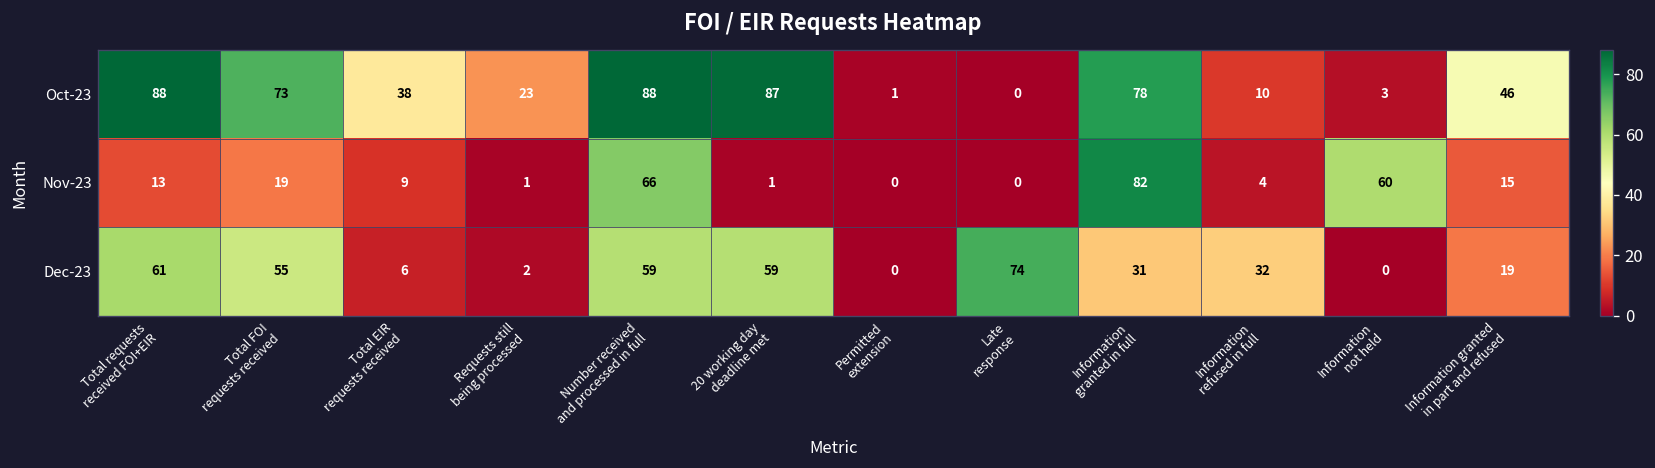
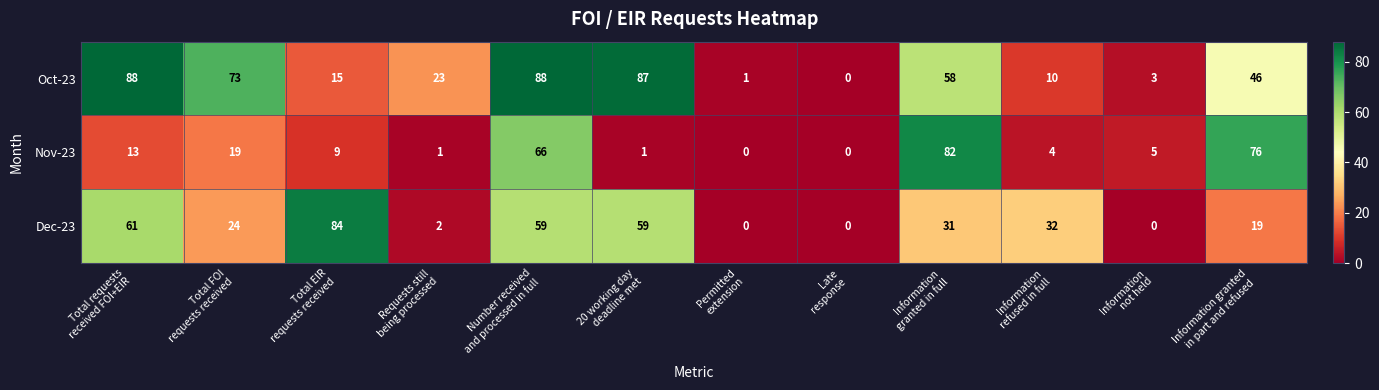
  {
    "Oct-23": {
      "Total requests received FOI+EIR": 88,
      "Total FOI requests received": 73,
-     "Total EIR requests received": 38,
+     "Total EIR requests received": 15,
      "Requests still being processed": 23,
      "Number received and processed in full": 88,
      "20 working day deadline met": 87,
      "Permitted extension": 1,
      "Late response": 0,
-     "Information granted in full": 78,
+     "Information granted in full": 58,
      "Information refused in full": 10,
      "Information not held": 3,
      "Information granted in part and refused": 46
    },
    "Nov-23": {
      "Total requests received FOI+EIR": 13,
      "Total FOI requests received": 19,
      "Total EIR requests received": 9,
      "Requests still being processed": 1,
      "Number received and processed in full": 66,
      "20 working day deadline met": 1,
      "Permitted extension": 0,
      "Late response": 0,
      "Information granted in full": 82,
      "Information refused in full": 4,
-     "Information not held": 60,
-     "Information granted in part and refused": 15
+     "Information not held": 5,
+     "Information granted in part and refused": 76
    },
    "Dec-23": {
      "Total requests received FOI+EIR": 61,
-     "Total FOI requests received": 55,
-     "Total EIR requests received": 6,
+     "Total FOI requests received": 24,
+     "Total EIR requests received": 84,
      "Requests still being processed": 2,
      "Number received and processed in full": 59,
      "20 working day deadline met": 59,
      "Permitted extension": 0,
-     "Late response": 74,
+     "Late response": 0,
      "Information granted in full": 31,
      "Information refused in full": 32,
      "Information not held": 0,
      "Information granted in part and refused": 19
    }
  }
